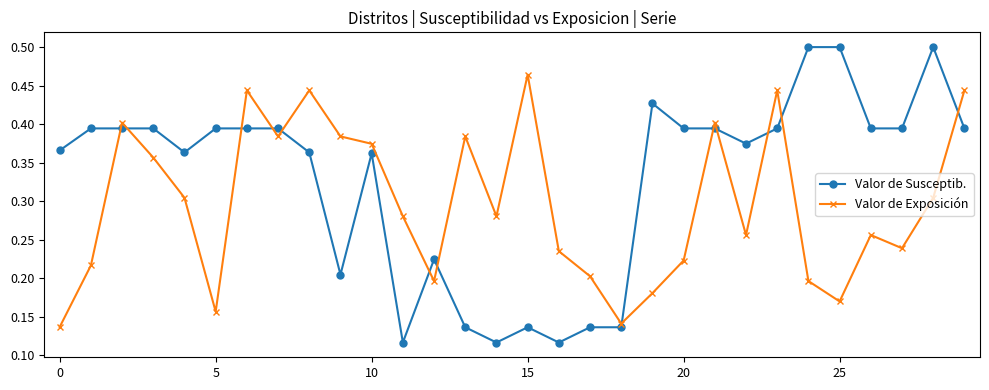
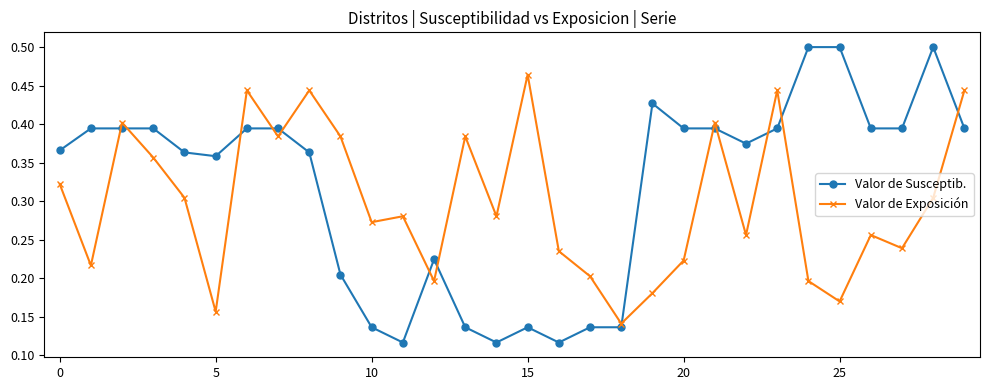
  {
    "Valor de Susceptib.": {
      "0": 0.37,
-     "5": 0.39,
-     "10": 0.36,
+     "5": 0.36,
+     "10": 0.14,
      "15": 0.14,
      "20": 0.39,
      "25": 0.50
    },
    "Valor de Exposición": {
-     "0": 0.14,
+     "0": 0.32,
      "5": 0.16,
-     "10": 0.37,
+     "10": 0.27,
      "15": 0.46,
      "20": 0.22,
      "25": 0.17
    }
  }
